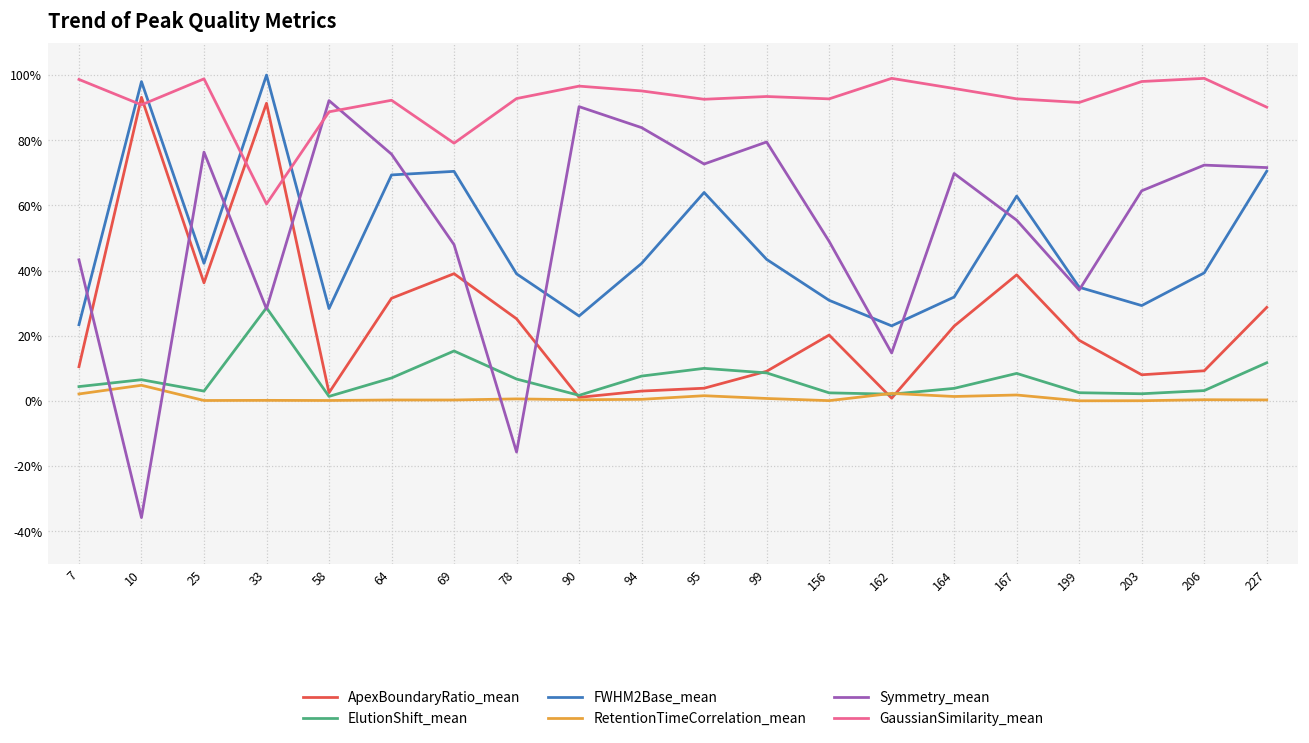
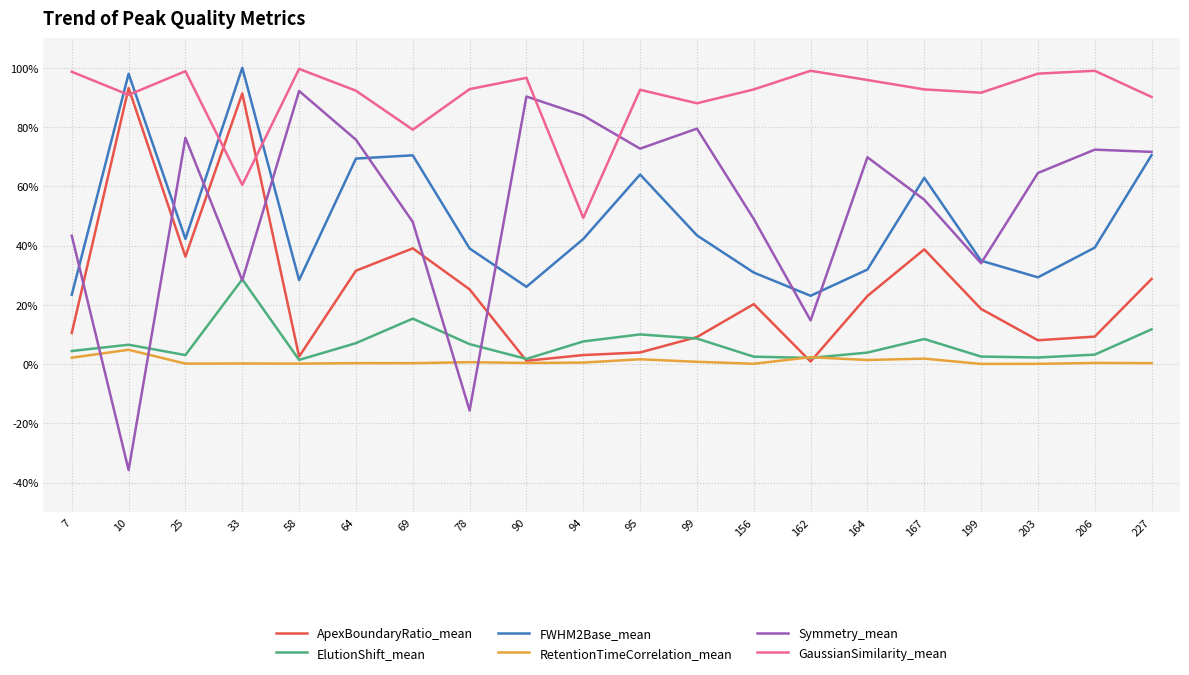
  {
    "ApexBoundaryRatio_mean": {
      "7": "11%",
      "10": "93%",
      "25": "36%",
      "33": "91%",
      "58": "3%",
      "64": "32%",
      "69": "39%",
      "78": "25%",
      "94": "3%",
      "95": "4%",
      "156": "20%",
      "162": "1%",
      "164": "23%",
      "167": "39%",
      "199": "19%",
      "203": "8%",
      "206": "9%",
      "227": "29%"
    },
    "ElutionShift_mean": {
      "7": "4%",
      "10": "7%",
      "25": "3%",
      "58": "1%",
      "64": "7%",
      "69": "15%",
      "78": "7%",
      "94": "8%",
      "95": "10%",
      "156": "2%",
      "164": "4%",
      "167": "8%",
      "199": "3%",
      "203": "2%",
      "206": "3%",
      "227": "12%"
    },
    "FWHM2Base_mean": {
      "7": "23%",
      "10": "98%",
      "25": "42%",
      "33": "100%",
      "58": "28%",
      "64": "69%",
      "69": "70%",
      "78": "39%",
      "90": "26%",
      "94": "42%",
      "95": "64%",
      "99": "43%",
      "156": "31%",
      "162": "23%",
      "164": "32%",
      "167": "63%",
      "203": "29%",
      "206": "39%",
      "227": "71%"
    },
    "RetentionTimeCorrelation_mean": {
      "7": "2%",
      "10": "5%",
      "25": "0%",
      "33": "0%",
      "58": "0%",
      "64": "0%",
      "69": "0%",
      "78": "1%",
      "94": "1%",
      "95": "2%",
      "99": "1%",
      "156": "0%",
      "164": "1%",
      "167": "2%",
      "199": "0%",
      "203": "0%",
      "206": "0%",
      "227": "0%"
    },
    "Symmetry_mean": {
      "7": "43%",
      "10": "-36%",
      "25": "76%",
      "58": "92%",
      "64": "76%",
      "69": "48%",
      "78": "-16%",
      "90": "90%",
      "94": "84%",
      "95": "73%",
      "99": "79%",
      "156": "49%",
      "162": "15%",
      "164": "70%",
      "167": "55%",
      "203": "64%",
      "206": "72%",
      "227": "72%"
    },
    "GaussianSimilarity_mean": {
      "7": "99%",
      "10": "91%",
      "25": "99%",
      "33": "60%",
-     "58": "89%",
+     "58": "100%",
      "64": "92%",
      "69": "79%",
      "78": "93%",
      "90": "97%",
-     "94": "95%",
+     "94": "49%",
      "95": "93%",
-     "99": "93%",
+     "99": "88%",
      "156": "93%",
      "162": "99%",
      "164": "96%",
      "167": "93%",
      "199": "92%",
      "203": "98%",
      "206": "99%",
      "227": "90%"
    }
  }
